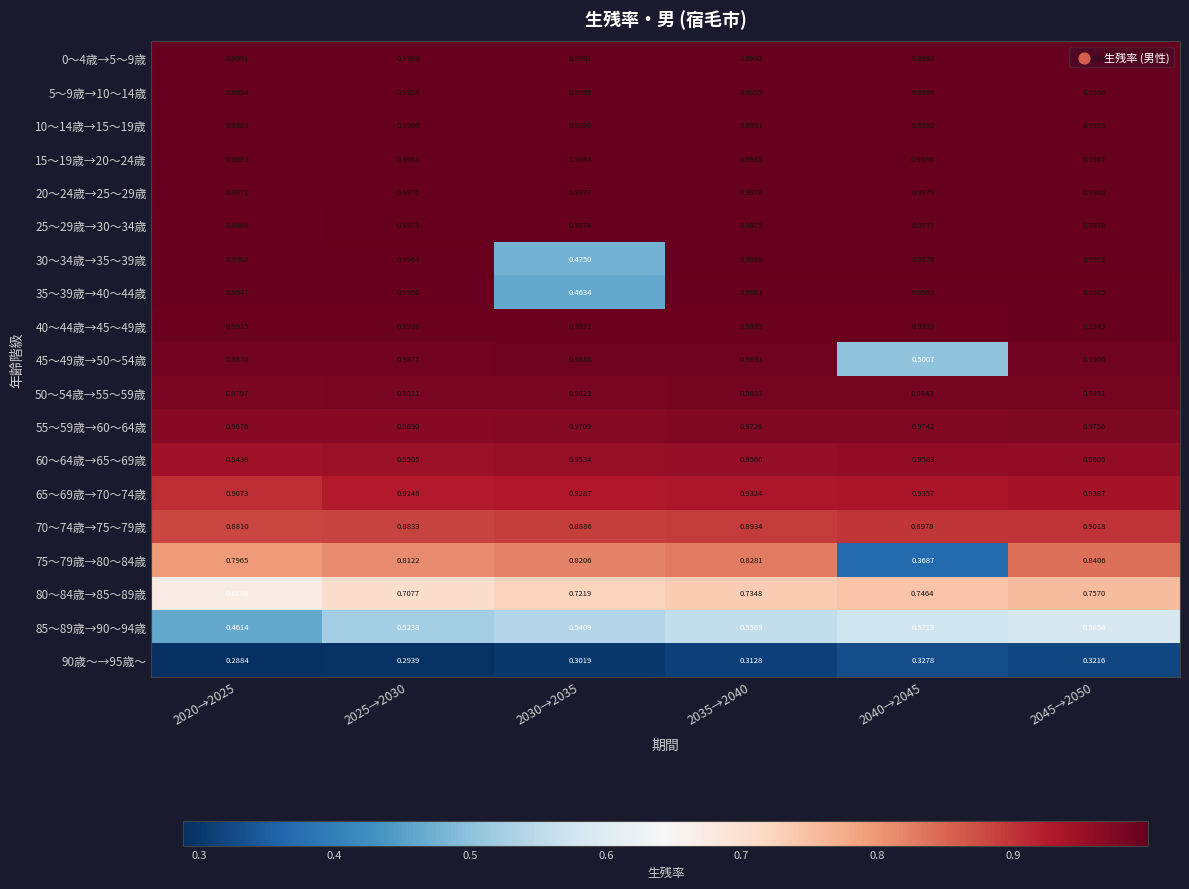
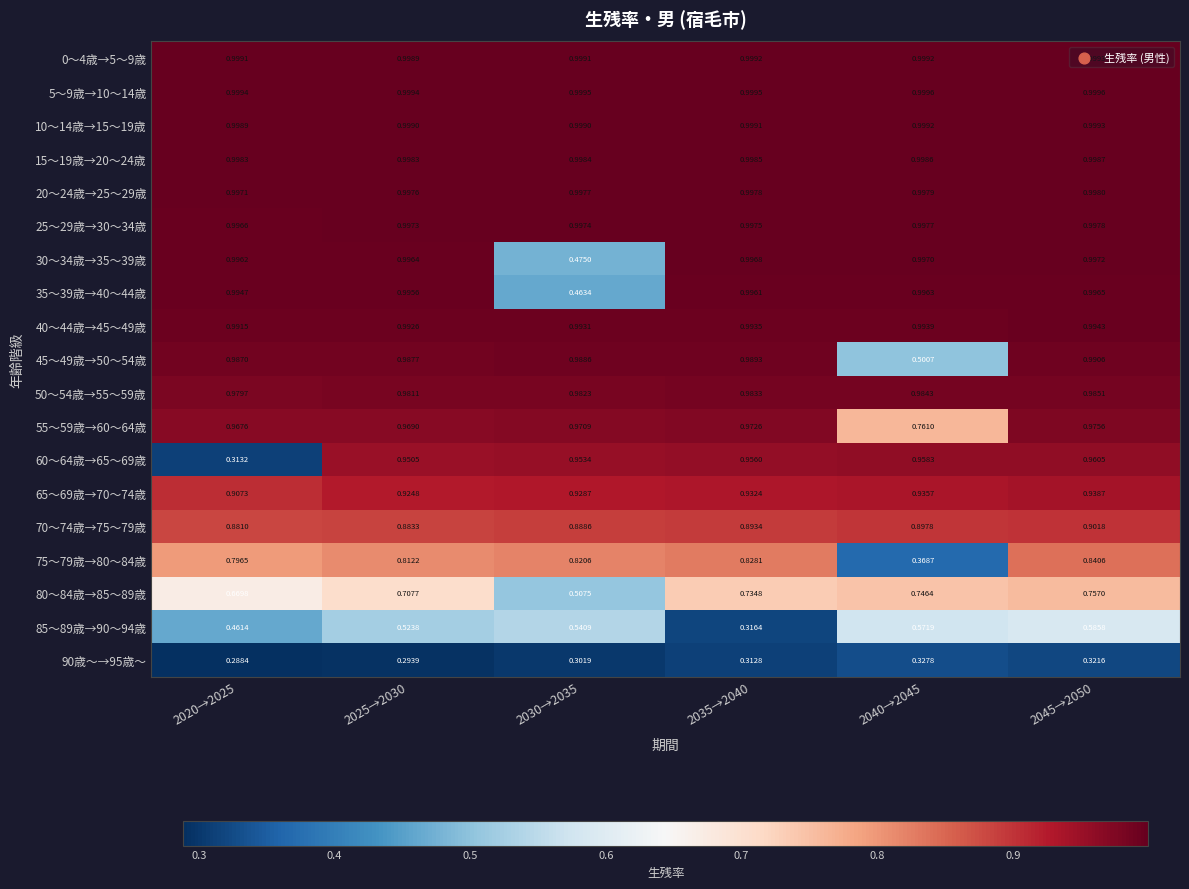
  {
    "0～4歳→5～9歳": {
      "2020→2025": 0.9991,
      "2025→2030": 0.9989,
      "2030→2035": 0.9991,
      "2035→2040": 0.9992,
      "2040→2045": 0.9992
    },
    "5～9歳→10～14歳": {
      "2020→2025": 0.9994,
      "2025→2030": 0.9994,
      "2030→2035": 0.9995,
      "2035→2040": 0.9995,
      "2040→2045": 0.9996,
      "2045→2050": 0.9996
    },
    "10～14歳→15～19歳": {
      "2020→2025": 0.9989,
      "2025→2030": 0.9990,
      "2030→2035": 0.9990,
      "2035→2040": 0.9991,
      "2040→2045": 0.9992,
      "2045→2050": 0.9993
    },
    "15～19歳→20～24歳": {
      "2020→2025": 0.9983,
      "2025→2030": 0.9983,
      "2030→2035": 0.9984,
      "2035→2040": 0.9985,
      "2040→2045": 0.9986,
      "2045→2050": 0.9987
    },
    "20～24歳→25～29歳": {
      "2020→2025": 0.9971,
      "2025→2030": 0.9976,
      "2030→2035": 0.9977,
      "2035→2040": 0.9978,
      "2040→2045": 0.9979,
      "2045→2050": 0.9980
    },
    "25～29歳→30～34歳": {
      "2020→2025": 0.9966,
      "2025→2030": 0.9973,
      "2030→2035": 0.9974,
      "2035→2040": 0.9975,
      "2040→2045": 0.9977,
      "2045→2050": 0.9978
    },
    "30～34歳→35～39歳": {
      "2020→2025": 0.9962,
      "2025→2030": 0.9964,
      "2030→2035": 0.4750,
      "2035→2040": 0.9968,
      "2040→2045": 0.9970,
      "2045→2050": 0.9972
    },
    "35～39歳→40～44歳": {
      "2020→2025": 0.9947,
      "2025→2030": 0.9956,
      "2030→2035": 0.4634,
      "2035→2040": 0.9961,
      "2040→2045": 0.9963,
      "2045→2050": 0.9965
    },
    "40～44歳→45～49歳": {
      "2020→2025": 0.9915,
      "2025→2030": 0.9926,
      "2030→2035": 0.9931,
      "2035→2040": 0.9935,
      "2040→2045": 0.9939,
      "2045→2050": 0.9943
    },
    "45～49歳→50～54歳": {
      "2020→2025": 0.9870,
      "2025→2030": 0.9877,
      "2030→2035": 0.9886,
      "2035→2040": 0.9893,
      "2040→2045": 0.5007,
      "2045→2050": 0.9906
    },
    "50～54歳→55～59歳": {
      "2020→2025": 0.9797,
      "2025→2030": 0.9811,
      "2030→2035": 0.9823,
      "2035→2040": 0.9833,
      "2040→2045": 0.9843,
      "2045→2050": 0.9851
    },
    "55～59歳→60～64歳": {
      "2020→2025": 0.9676,
      "2025→2030": 0.9690,
      "2030→2035": 0.9709,
      "2035→2040": 0.9726,
-     "2040→2045": 0.9742,
+     "2040→2045": 0.7610,
      "2045→2050": 0.9756
    },
    "60～64歳→65～69歳": {
-     "2020→2025": 0.9436,
+     "2020→2025": 0.3132,
      "2025→2030": 0.9505,
      "2030→2035": 0.9534,
      "2035→2040": 0.9560,
      "2040→2045": 0.9583,
      "2045→2050": 0.9605
    },
    "65～69歳→70～74歳": {
      "2020→2025": 0.9073,
      "2025→2030": 0.9248,
      "2030→2035": 0.9287,
      "2035→2040": 0.9324,
      "2040→2045": 0.9357,
      "2045→2050": 0.9387
    },
    "70～74歳→75～79歳": {
      "2020→2025": 0.8810,
      "2025→2030": 0.8833,
      "2030→2035": 0.8886,
      "2035→2040": 0.8934,
      "2040→2045": 0.8978,
      "2045→2050": 0.9018
    },
    "75～79歳→80～84歳": {
      "2020→2025": 0.7965,
      "2025→2030": 0.8122,
      "2030→2035": 0.8206,
      "2035→2040": 0.8281,
      "2040→2045": 0.3687,
      "2045→2050": 0.8406
    },
    "80～84歳→85～89歳": {
      "2025→2030": 0.7077,
-     "2030→2035": 0.7219,
+     "2030→2035": 0.5075,
      "2035→2040": 0.7348,
      "2040→2045": 0.7464,
      "2045→2050": 0.7570
    },
    "85～89歳→90～94歳": {
      "2020→2025": 0.4614,
      "2025→2030": 0.5238,
      "2030→2035": 0.5409,
-     "2035→2040": 0.5569
+     "2035→2040": 0.3164
    },
    "90歳～→95歳～": {
      "2020→2025": 0.2884,
      "2025→2030": 0.2939,
      "2030→2035": 0.3019,
      "2035→2040": 0.3128,
      "2040→2045": 0.3278,
      "2045→2050": 0.3216
    }
  }
